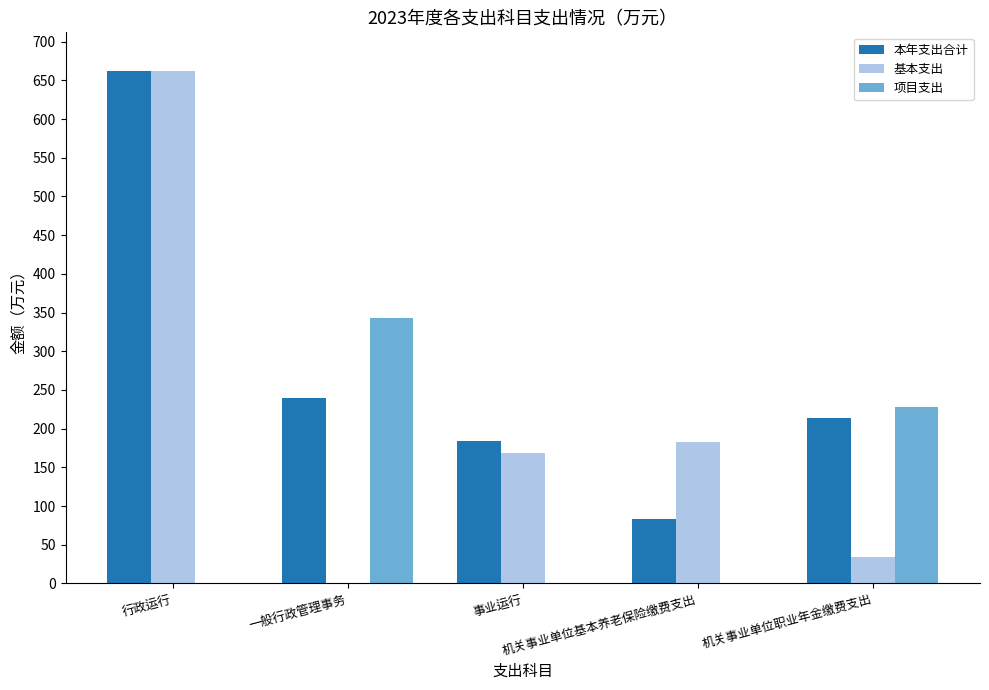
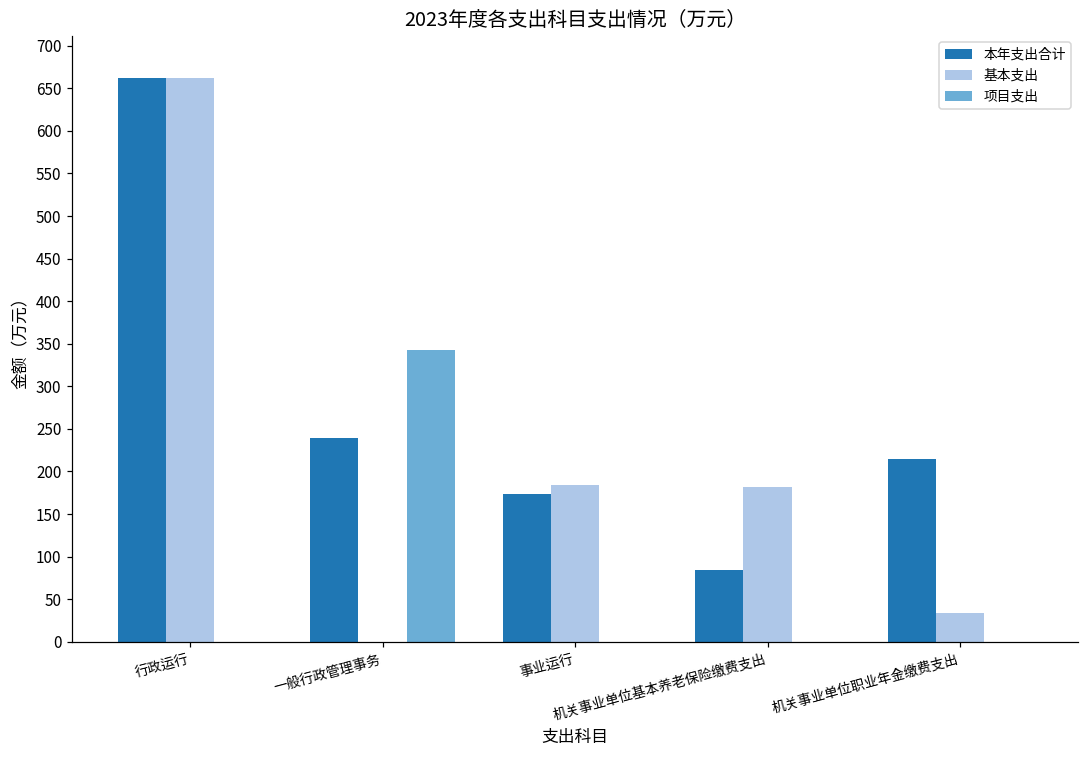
  {
    "本年支出合计": {
      "行政运行": 660,
      "一般行政管理事务": 240,
-     "事业运行": 180,
+     "事业运行": 170,
      "机关事业单位基本养老保险缴费支出": 80,
      "机关事业单位职业年金缴费支出": 210
    },
    "基本支出": {
      "行政运行": 660,
      "一般行政管理事务": 0,
-     "事业运行": 170,
+     "事业运行": 180,
      "机关事业单位基本养老保险缴费支出": 180,
      "机关事业单位职业年金缴费支出": 30
    },
    "项目支出": {
      "行政运行": 0,
      "一般行政管理事务": 340,
      "事业运行": 0,
      "机关事业单位基本养老保险缴费支出": 0,
-     "机关事业单位职业年金缴费支出": 230
+     "机关事业单位职业年金缴费支出": 0
    }
  }
